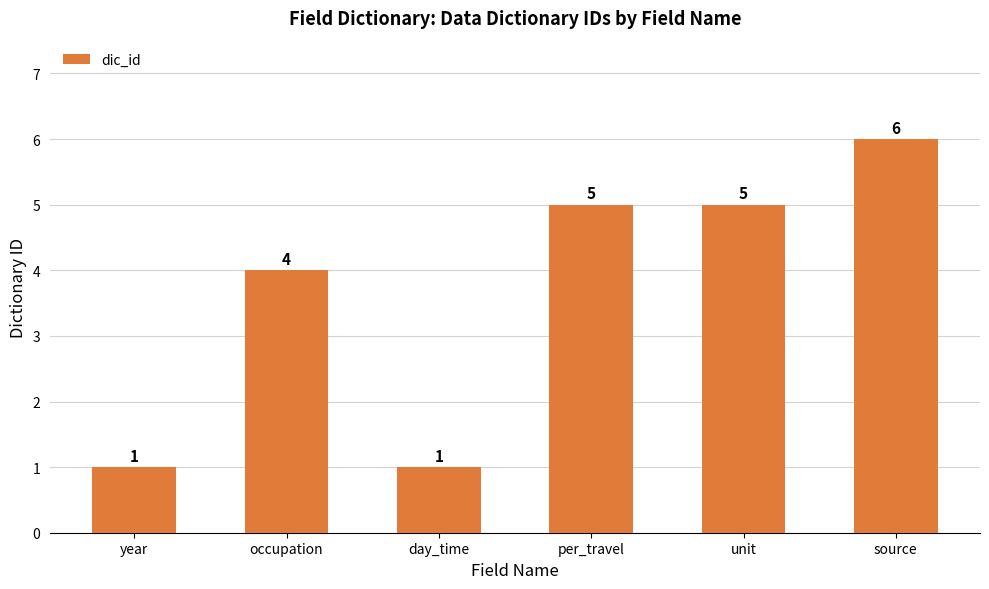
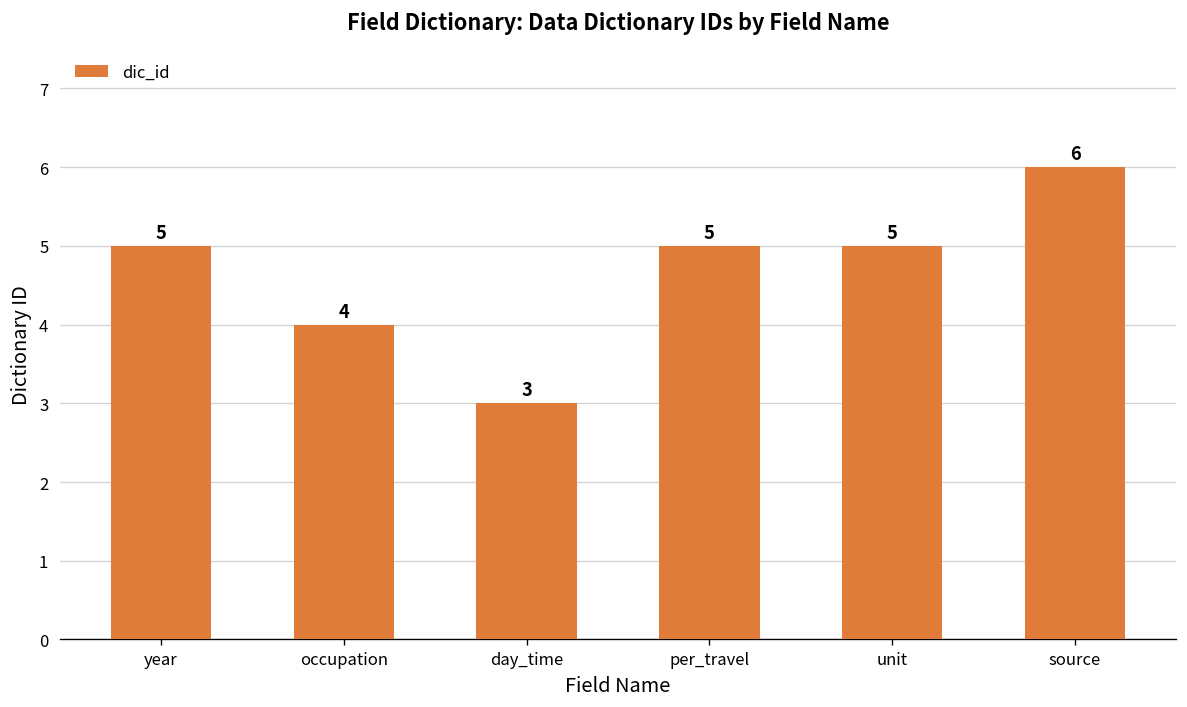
  {
-   "year": 1,
+   "year": 5,
    "occupation": 4,
-   "day_time": 1,
+   "day_time": 3,
    "per_travel": 5,
    "unit": 5,
    "source": 6
  }
